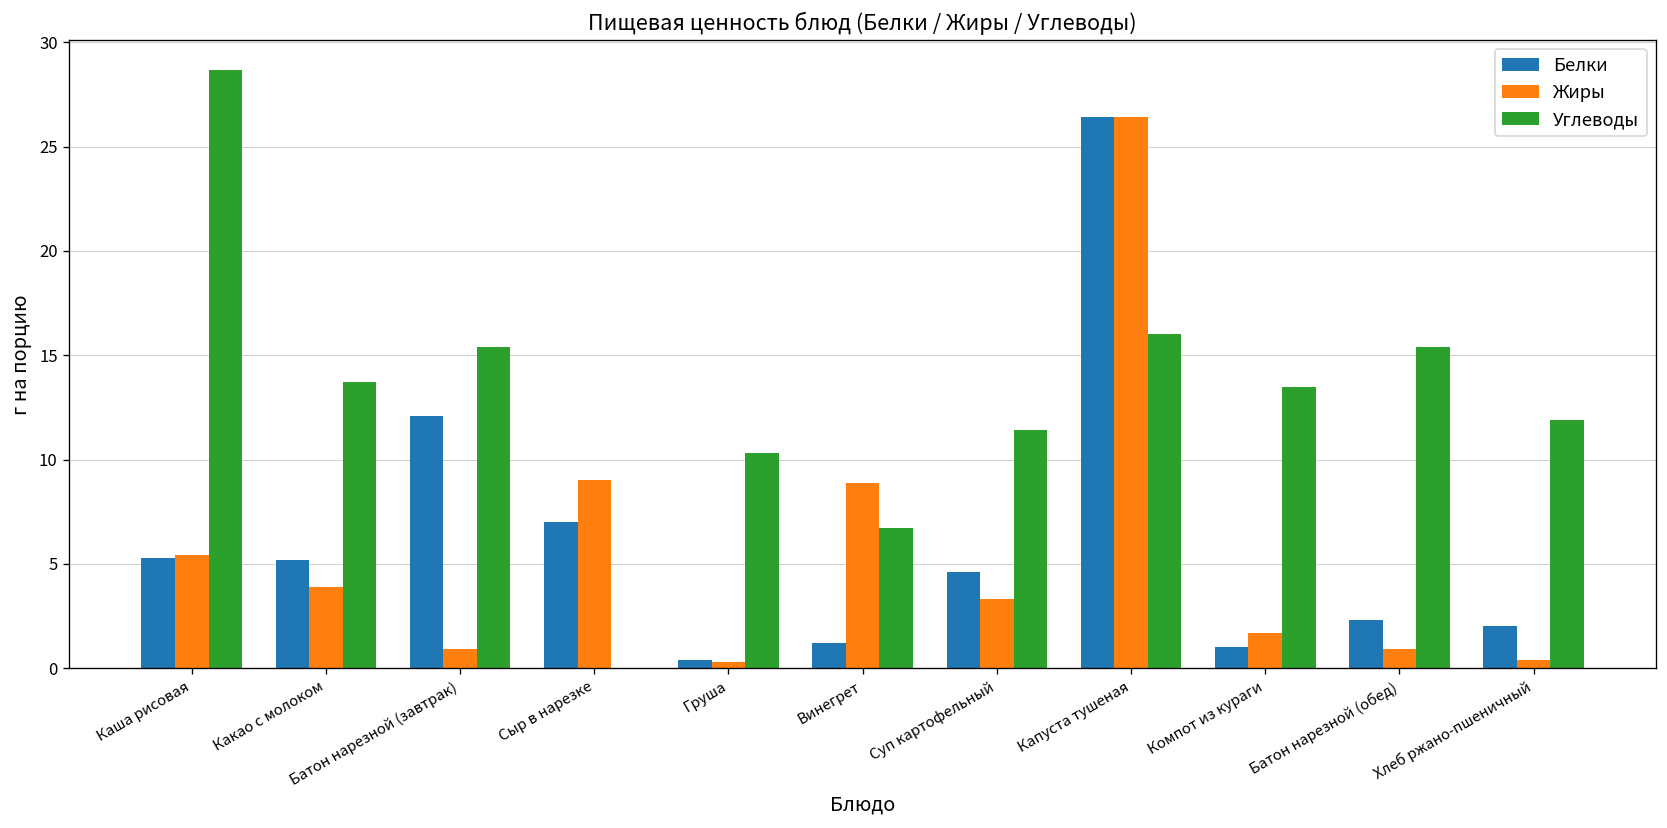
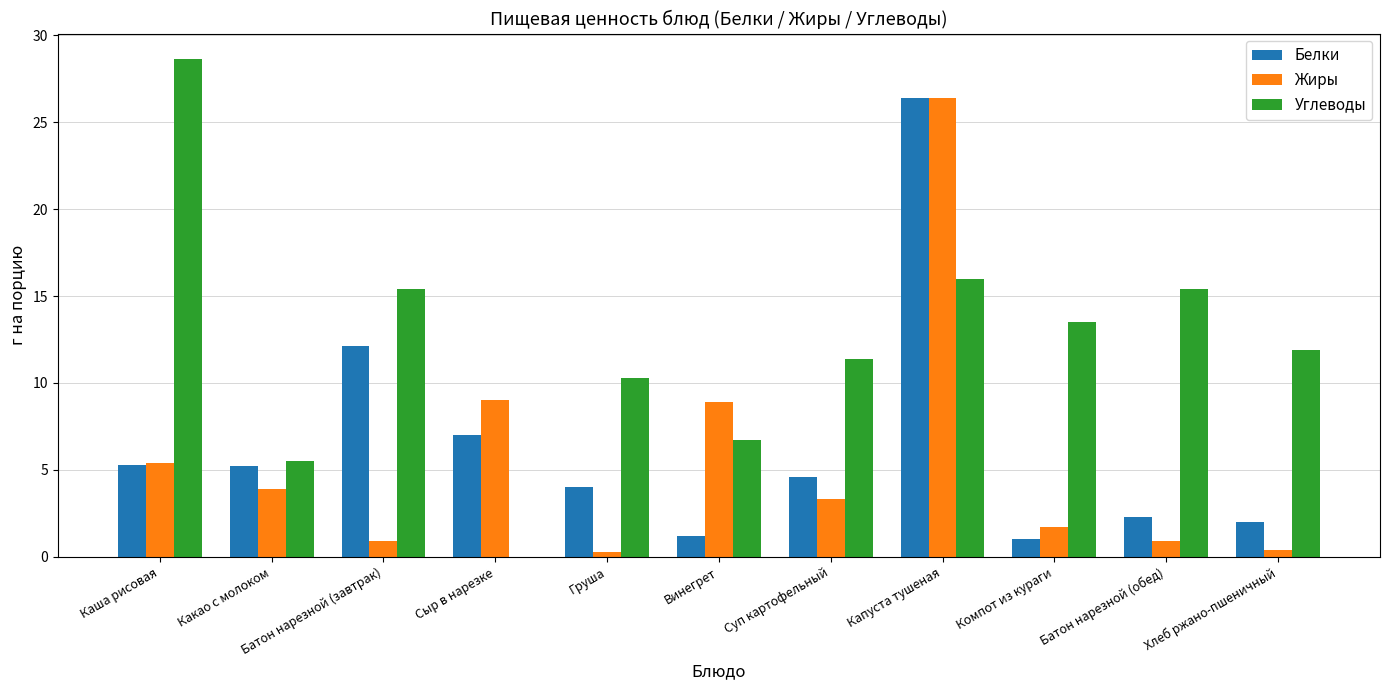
  {
    "Белки": {
      "Каша рисовая": 5.3,
      "Какао с молоком": 5.2,
      "Батон нарезной (завтрак)": 12.1,
      "Сыр в нарезке": 7.0,
-     "Груша": 0.4,
+     "Груша": 4.0,
      "Винегрет": 1.2,
      "Суп картофельный": 4.6,
      "Капуста тушеная": 26.4,
      "Компот из кураги": 1.0,
      "Батон нарезной (обед)": 2.3,
      "Хлеб ржано-пшеничный": 2.0
    },
    "Жиры": {
      "Каша рисовая": 5.4,
      "Какао с молоком": 3.9,
      "Батон нарезной (завтрак)": 0.9,
      "Сыр в нарезке": 9.0,
      "Груша": 0.3,
      "Винегрет": 8.9,
      "Суп картофельный": 3.3,
      "Капуста тушеная": 26.4,
      "Компот из кураги": 1.7,
      "Батон нарезной (обед)": 0.9,
      "Хлеб ржано-пшеничный": 0.4
    },
    "Углеводы": {
      "Каша рисовая": 28.7,
-     "Какао с молоком": 13.7,
+     "Какао с молоком": 5.5,
      "Батон нарезной (завтрак)": 15.4,
      "Сыр в нарезке": 0.0,
      "Груша": 10.3,
      "Винегрет": 6.7,
      "Суп картофельный": 11.4,
      "Капуста тушеная": 16.0,
      "Компот из кураги": 13.5,
      "Батон нарезной (обед)": 15.4,
      "Хлеб ржано-пшеничный": 11.9
    }
  }
